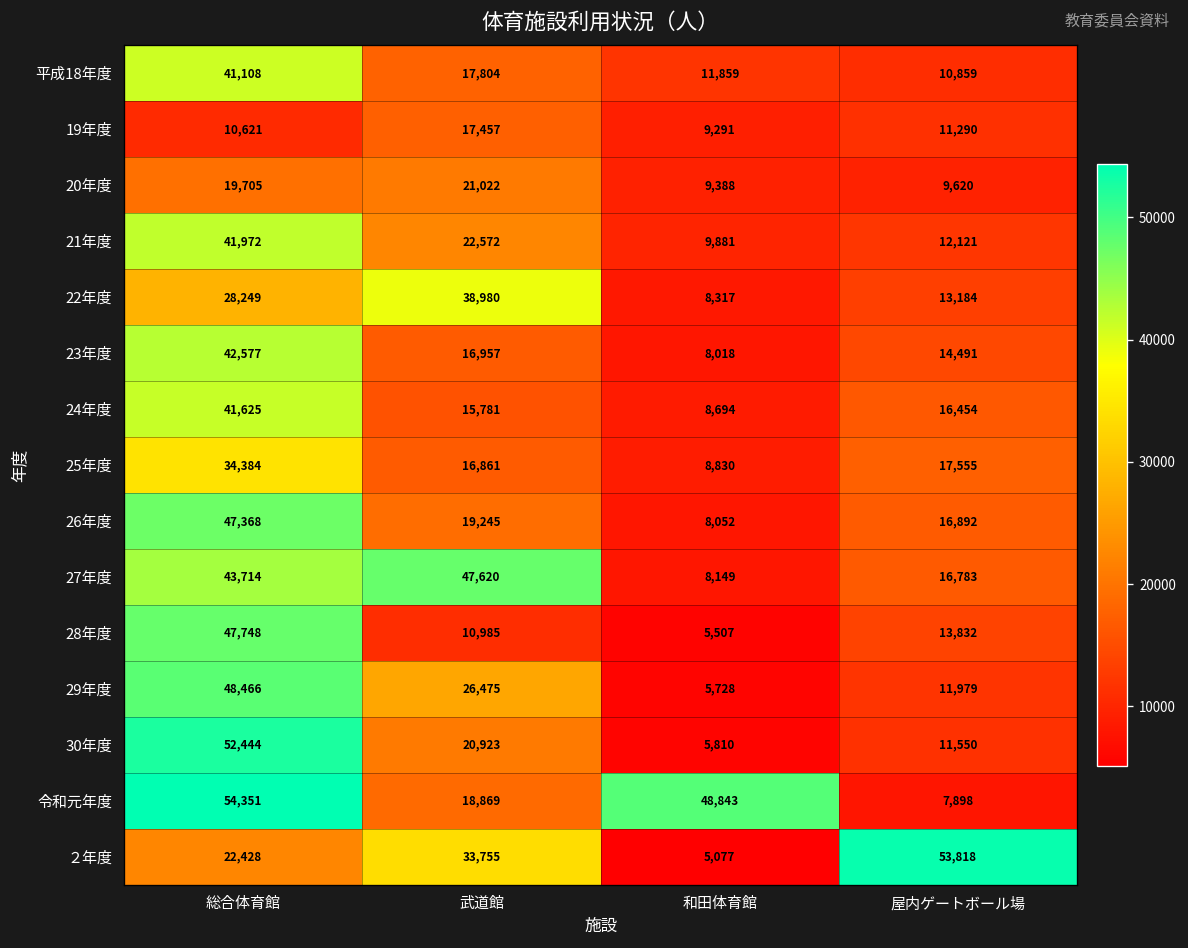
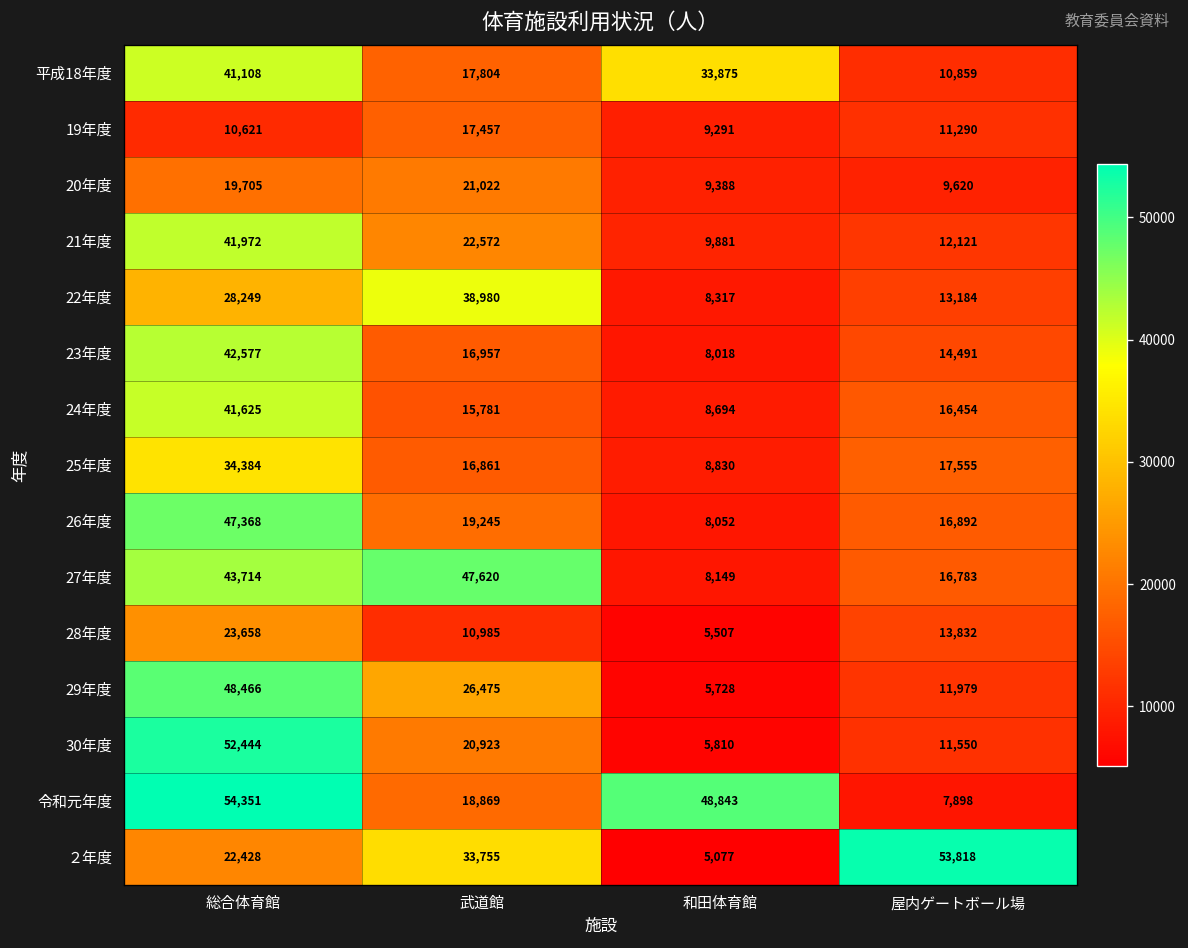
  {
    "平成18年度": {
      "総合体育館": "41,108",
      "武道館": "17,804",
-     "和田体育館": "11,859",
+     "和田体育館": "33,875",
      "屋内ゲートボール場": "10,859"
    },
    "19年度": {
      "総合体育館": "10,621",
      "武道館": "17,457",
      "和田体育館": "9,291",
      "屋内ゲートボール場": "11,290"
    },
    "20年度": {
      "総合体育館": "19,705",
      "武道館": "21,022",
      "和田体育館": "9,388",
      "屋内ゲートボール場": "9,620"
    },
    "21年度": {
      "総合体育館": "41,972",
      "武道館": "22,572",
      "和田体育館": "9,881",
      "屋内ゲートボール場": "12,121"
    },
    "22年度": {
      "総合体育館": "28,249",
      "武道館": "38,980",
      "和田体育館": "8,317",
      "屋内ゲートボール場": "13,184"
    },
    "23年度": {
      "総合体育館": "42,577",
      "武道館": "16,957",
      "和田体育館": "8,018",
      "屋内ゲートボール場": "14,491"
    },
    "24年度": {
      "総合体育館": "41,625",
      "武道館": "15,781",
      "和田体育館": "8,694",
      "屋内ゲートボール場": "16,454"
    },
    "25年度": {
      "総合体育館": "34,384",
      "武道館": "16,861",
      "和田体育館": "8,830",
      "屋内ゲートボール場": "17,555"
    },
    "26年度": {
      "総合体育館": "47,368",
      "武道館": "19,245",
      "和田体育館": "8,052",
      "屋内ゲートボール場": "16,892"
    },
    "27年度": {
      "総合体育館": "43,714",
      "武道館": "47,620",
      "和田体育館": "8,149",
      "屋内ゲートボール場": "16,783"
    },
    "28年度": {
-     "総合体育館": "47,748",
+     "総合体育館": "23,658",
      "武道館": "10,985",
      "和田体育館": "5,507",
      "屋内ゲートボール場": "13,832"
    },
    "29年度": {
      "総合体育館": "48,466",
      "武道館": "26,475",
      "和田体育館": "5,728",
      "屋内ゲートボール場": "11,979"
    },
    "30年度": {
      "総合体育館": "52,444",
      "武道館": "20,923",
      "和田体育館": "5,810",
      "屋内ゲートボール場": "11,550"
    },
    "令和元年度": {
      "総合体育館": "54,351",
      "武道館": "18,869",
      "和田体育館": "48,843",
      "屋内ゲートボール場": "7,898"
    },
    "２年度": {
      "総合体育館": "22,428",
      "武道館": "33,755",
      "和田体育館": "5,077",
      "屋内ゲートボール場": "53,818"
    }
  }
